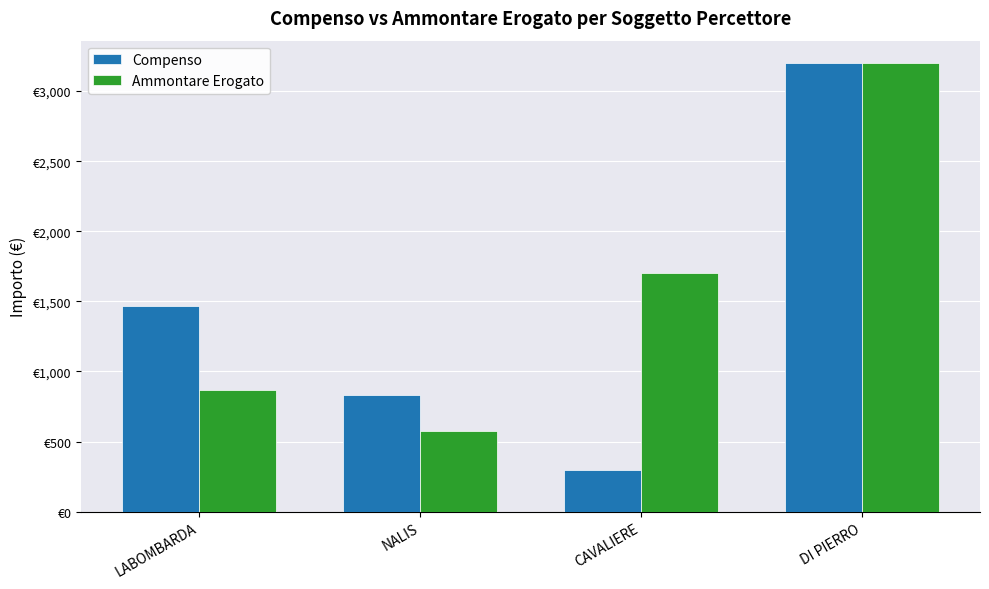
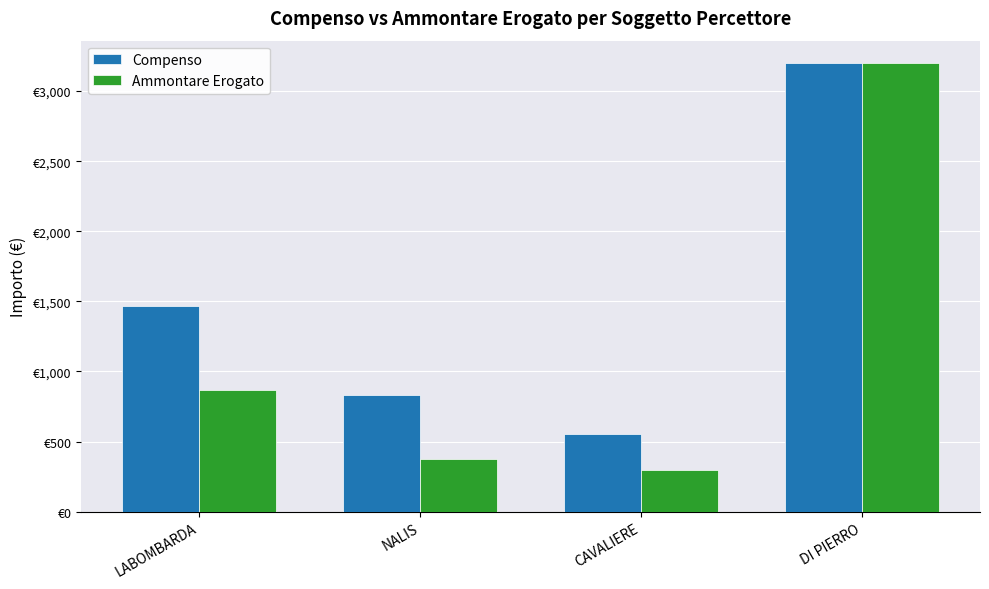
  {
    "Compenso": {
      "LABOMBARDA": "€1,460",
      "NALIS": "€840",
-     "CAVALIERE": "€300",
+     "CAVALIERE": "€560",
      "DI PIERRO": "€3,200"
    },
    "Ammontare Erogato": {
      "LABOMBARDA": "€870",
-     "NALIS": "€570",
-     "CAVALIERE": "€1,700",
+     "NALIS": "€380",
+     "CAVALIERE": "€300",
      "DI PIERRO": "€3,200"
    }
  }
